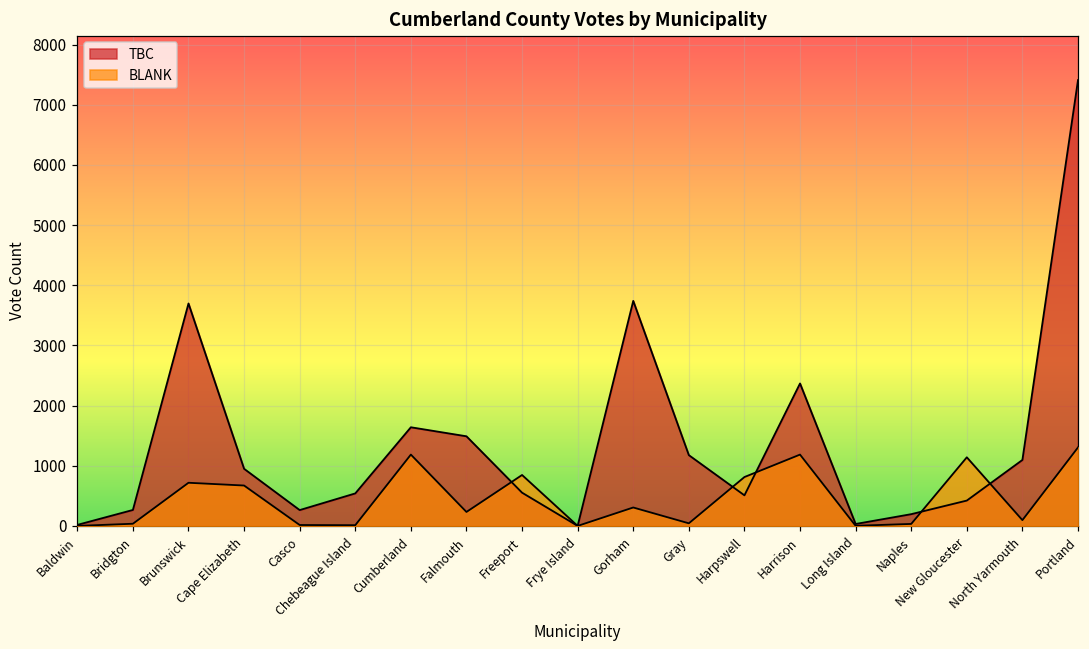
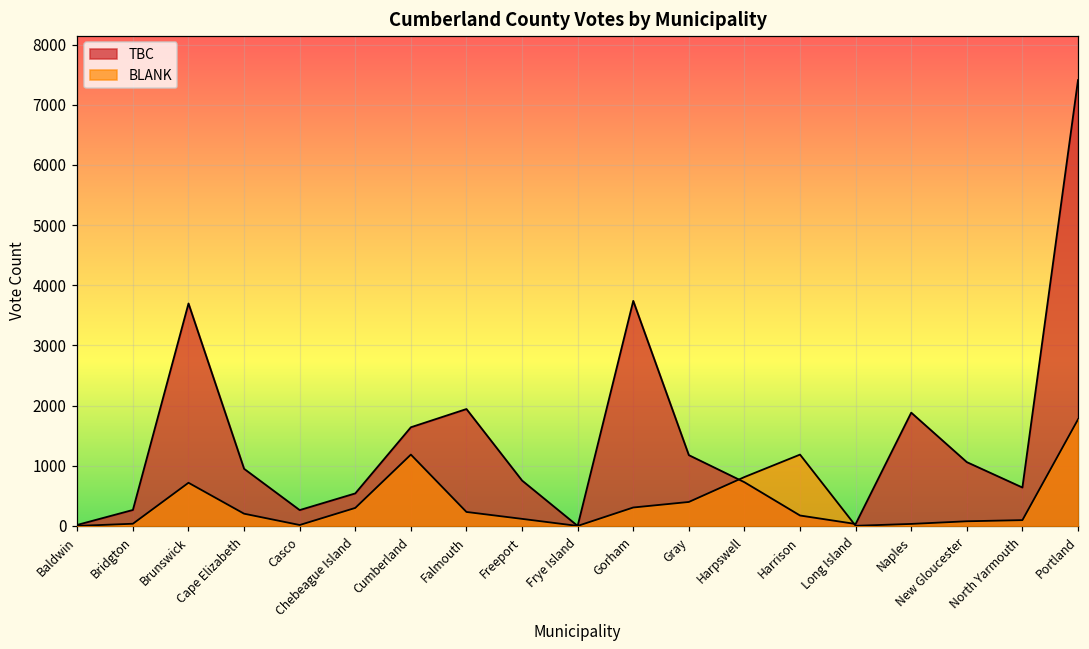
  {
    "TBC": {
      "Bridgton": 300,
      "Brunswick": 3700,
      "Cape Elizabeth": 1000,
      "Casco": 300,
      "Chebeague Island": 500,
      "Cumberland": 1600,
-     "Falmouth": 1500,
-     "Freeport": 600,
+     "Falmouth": 1900,
+     "Freeport": 800,
      "Gorham": 3700,
      "Gray": 1200,
-     "Harpswell": 500,
-     "Harrison": 2400,
-     "Naples": 200,
-     "New Gloucester": 400,
-     "North Yarmouth": 1100,
+     "Harpswell": 700,
+     "Harrison": 200,
+     "Naples": 1900,
+     "New Gloucester": 1100,
+     "North Yarmouth": 600,
      "Portland": 7400
    },
    "BLANK": {
      "Bridgton": 0,
      "Brunswick": 700,
-     "Cape Elizabeth": 700,
+     "Cape Elizabeth": 200,
      "Casco": 0,
-     "Chebeague Island": 0,
+     "Chebeague Island": 300,
      "Cumberland": 1200,
      "Falmouth": 200,
-     "Freeport": 800,
+     "Freeport": 100,
      "Gorham": 300,
-     "Gray": 0,
+     "Gray": 400,
      "Harpswell": 800,
      "Harrison": 1200,
      "Naples": 0,
-     "New Gloucester": 1100,
+     "New Gloucester": 100,
      "North Yarmouth": 100,
-     "Portland": 1300
+     "Portland": 1800
    }
  }
